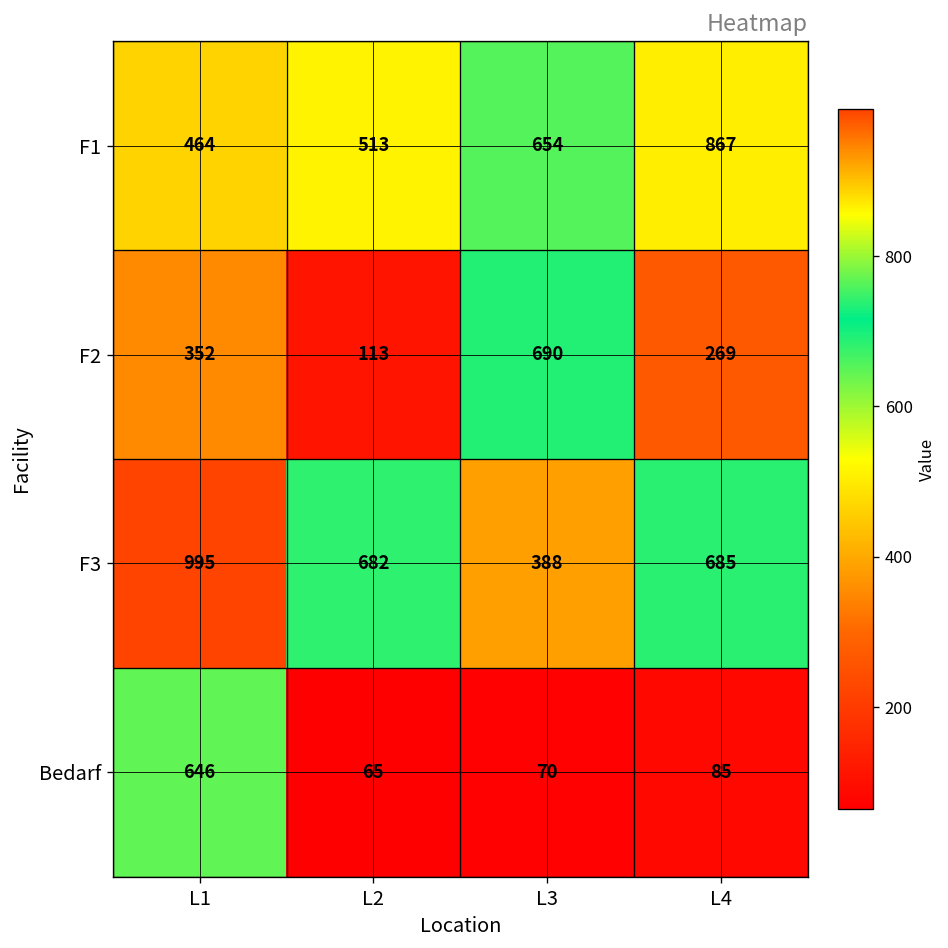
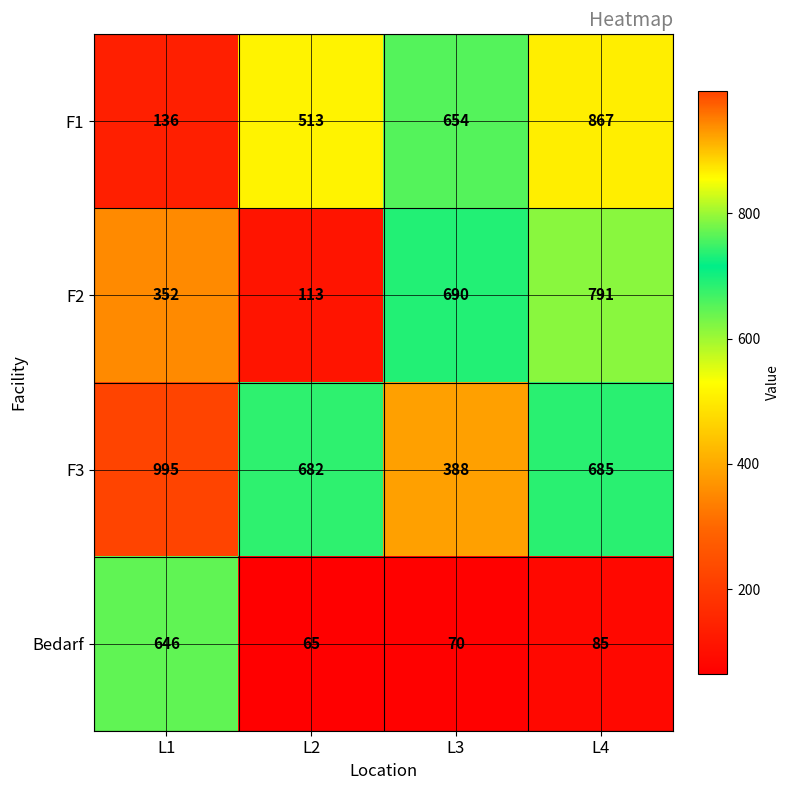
  {
    "F1": {
-     "L1": 464,
+     "L1": 136,
      "L2": 513,
      "L3": 654,
      "L4": 867
    },
    "F2": {
      "L1": 352,
      "L2": 113,
      "L3": 690,
-     "L4": 269
+     "L4": 791
    },
    "F3": {
      "L1": 995,
      "L2": 682,
      "L3": 388,
      "L4": 685
    },
    "Bedarf": {
      "L1": 646,
      "L2": 65,
      "L3": 70,
      "L4": 85
    }
  }
